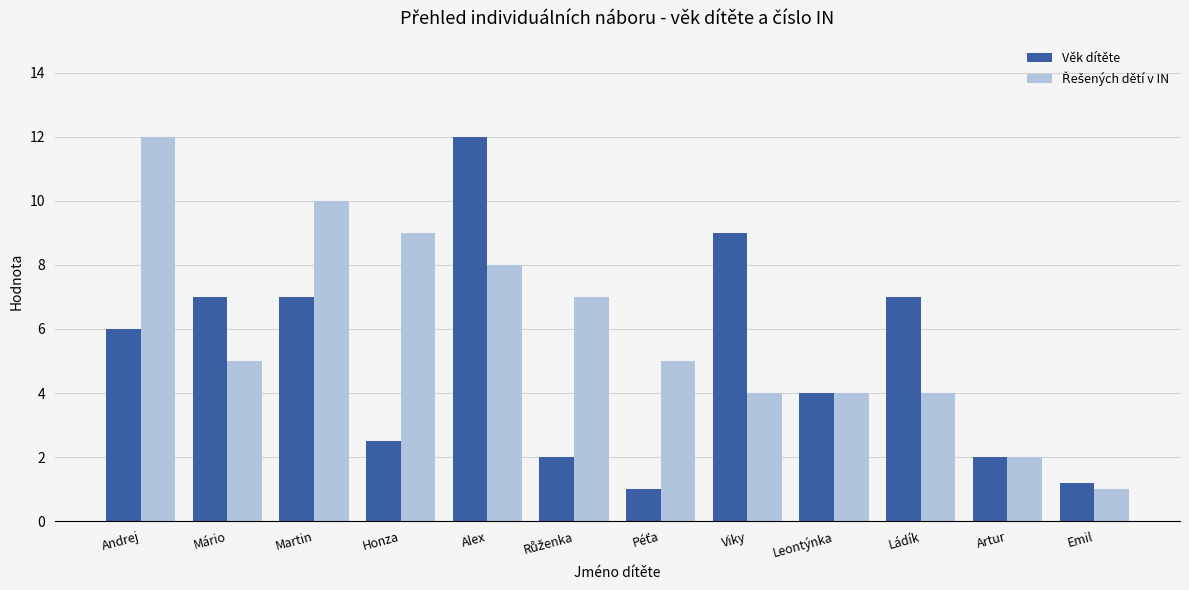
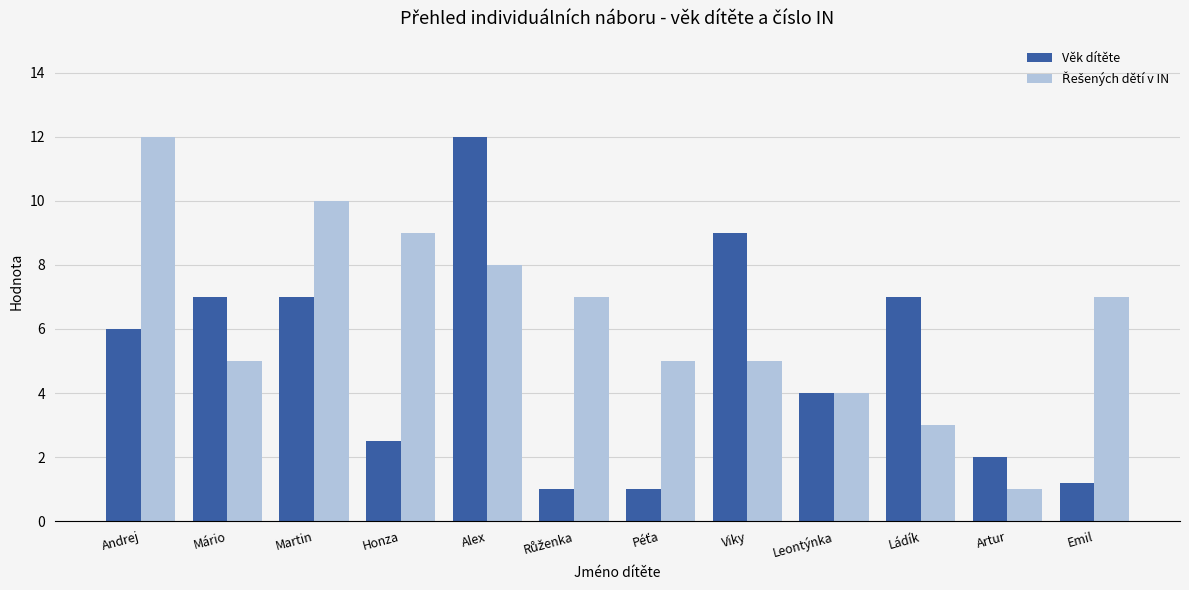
  {
    "Věk dítěte": {
      "Andrej": 6,
      "Mário": 7,
      "Martin": 7,
      "Honza": 2.5,
      "Alex": 12,
-     "Růženka": 2,
+     "Růženka": 1,
      "Péťa": 1,
      "Viky": 9,
      "Leontýnka": 4,
      "Ládík": 7,
      "Artur": 2,
      "Emil": 1.2
    },
    "Řešených dětí v IN": {
      "Andrej": 12,
      "Mário": 5,
      "Martin": 10,
      "Honza": 9,
      "Alex": 8,
      "Růženka": 7,
      "Péťa": 5,
-     "Viky": 4,
+     "Viky": 5,
      "Leontýnka": 4,
-     "Ládík": 4,
-     "Artur": 2,
-     "Emil": 1
+     "Ládík": 3,
+     "Artur": 1,
+     "Emil": 7
    }
  }
